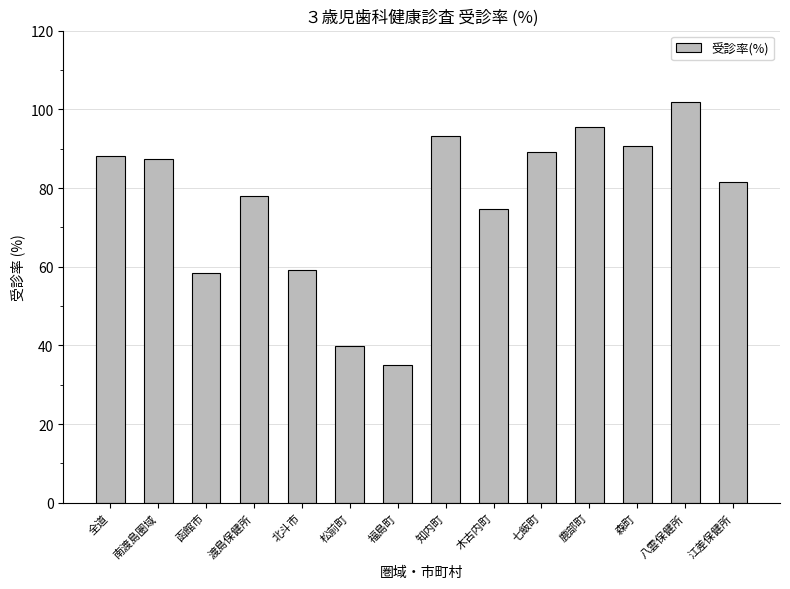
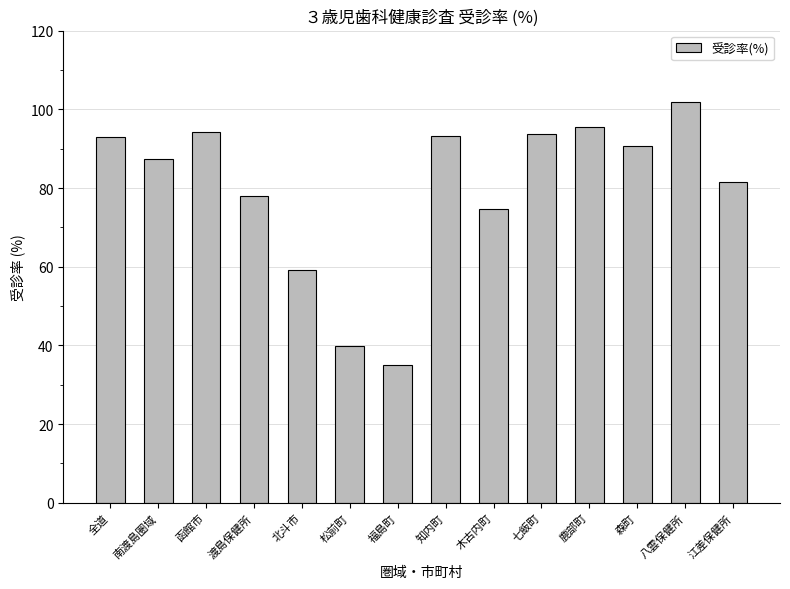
  {
-   "全道": 88,
+   "全道": 93,
    "南渡島圏域": 87,
-   "函館市": 58,
+   "函館市": 94,
    "渡島保健所": 78,
    "北斗市": 59,
    "松前町": 40,
    "福島町": 35,
    "知内町": 93,
    "木古内町": 75,
-   "七飯町": 89,
+   "七飯町": 94,
    "鹿部町": 95,
    "森町": 91,
    "八雲保健所": 102,
    "江差保健所": 81
  }
